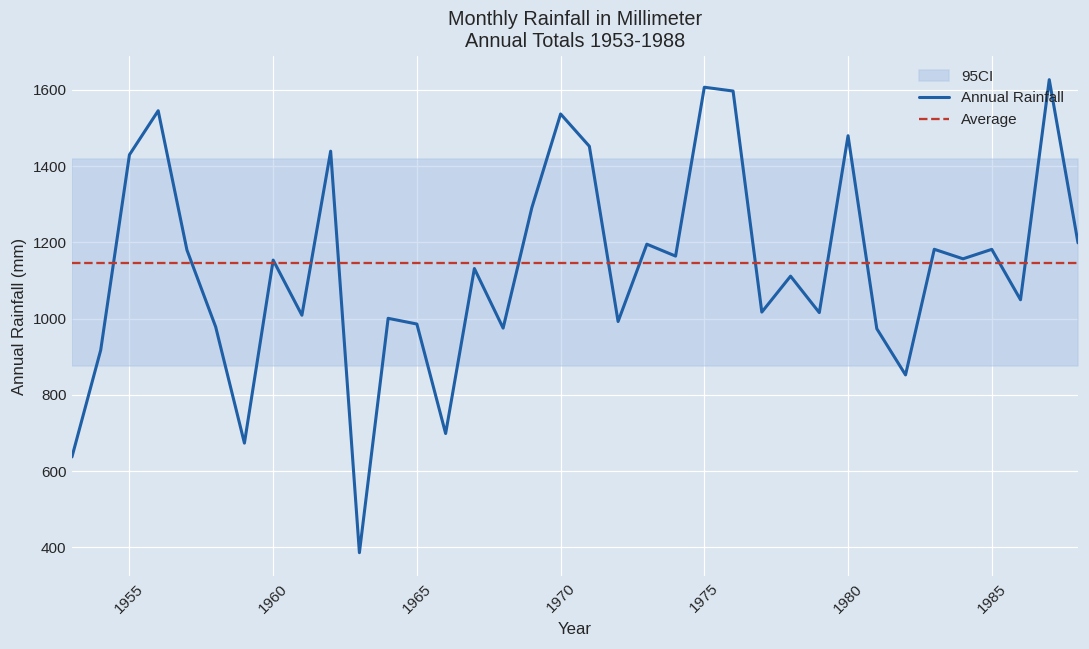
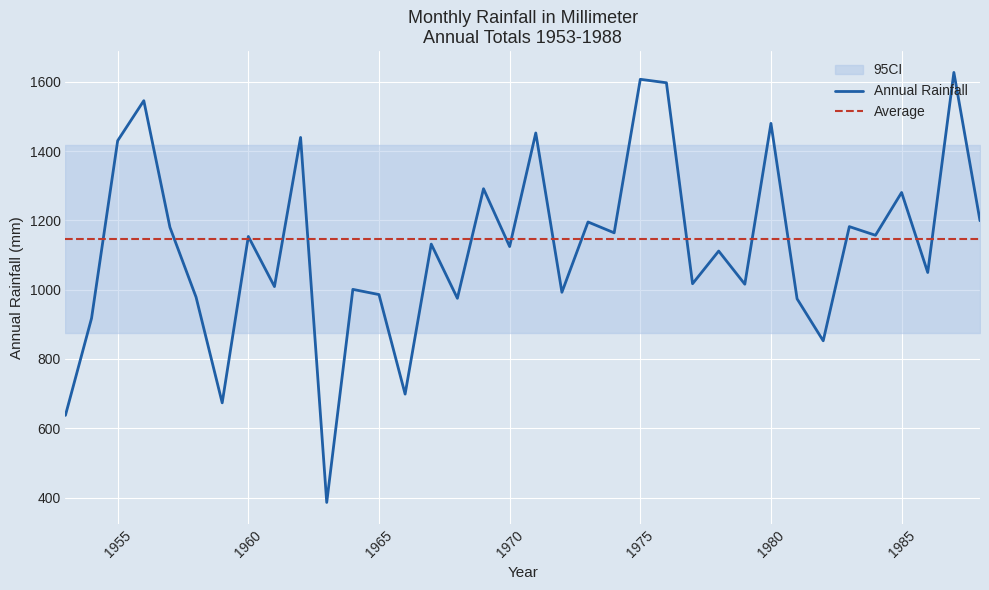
  {
    "Annual Rainfall": {
      "1955": 1430,
      "1965": 990,
-     "1970": 1540,
+     "1970": 1120,
      "1975": 1610,
      "1980": 1480,
-     "1985": 1180
+     "1985": 1280
    },
    "95CI": {
      "1955": 1420,
      "1960": 1420,
      "1965": 1420,
      "1970": 1420,
      "1975": 1420,
      "1980": 1420,
      "1985": 1420
    },
    "Average": {
      "1955": 1150,
      "1965": 1150,
      "1970": 1150,
      "1975": 1150,
      "1980": 1150,
      "1985": 1150
    }
  }
